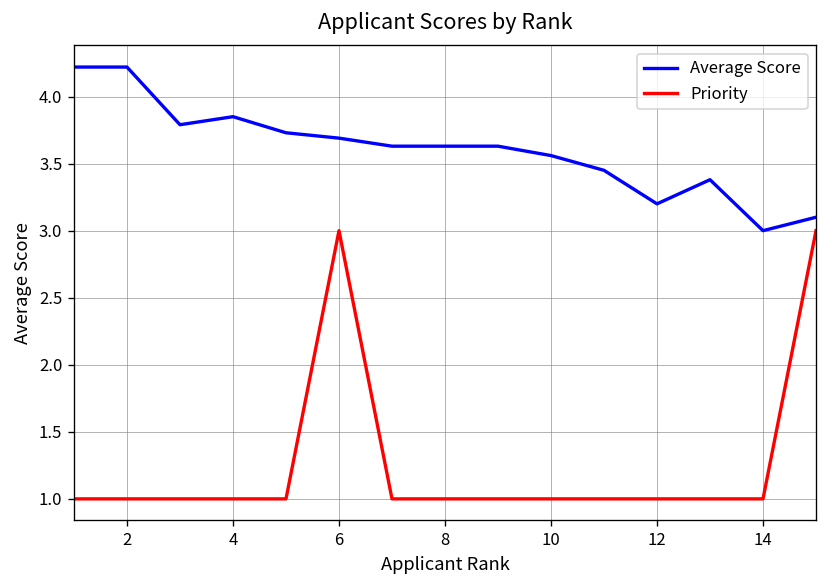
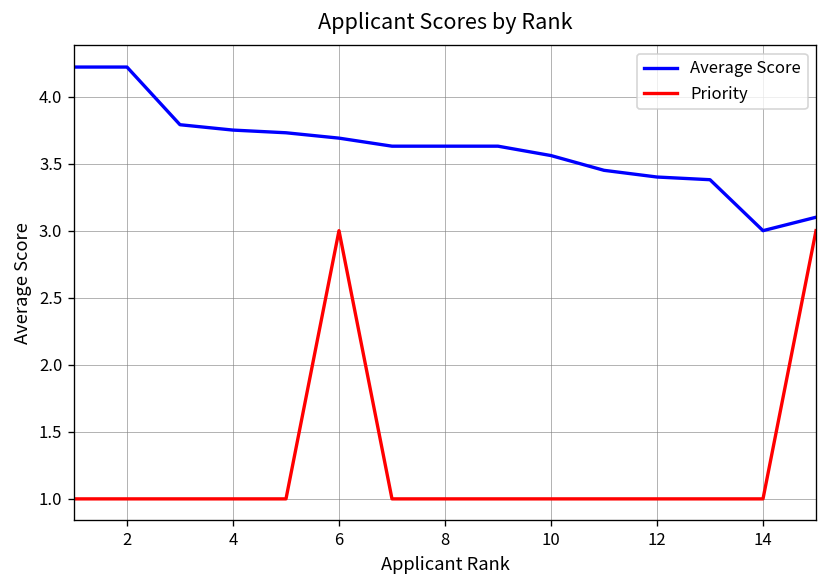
  {
    "Average Score": {
      "2": 4.22,
-     "4": 3.85,
+     "4": 3.75,
      "6": 3.69,
      "8": 3.63,
      "10": 3.56,
-     "12": 3.2,
+     "12": 3.4,
      "14": 3.00
    },
    "Priority": {
      "2": 1.00,
      "4": 1.00,
      "6": 3.00,
      "8": 1.00,
      "10": 1.00,
      "12": 1.00,
      "14": 1.00
    }
  }
